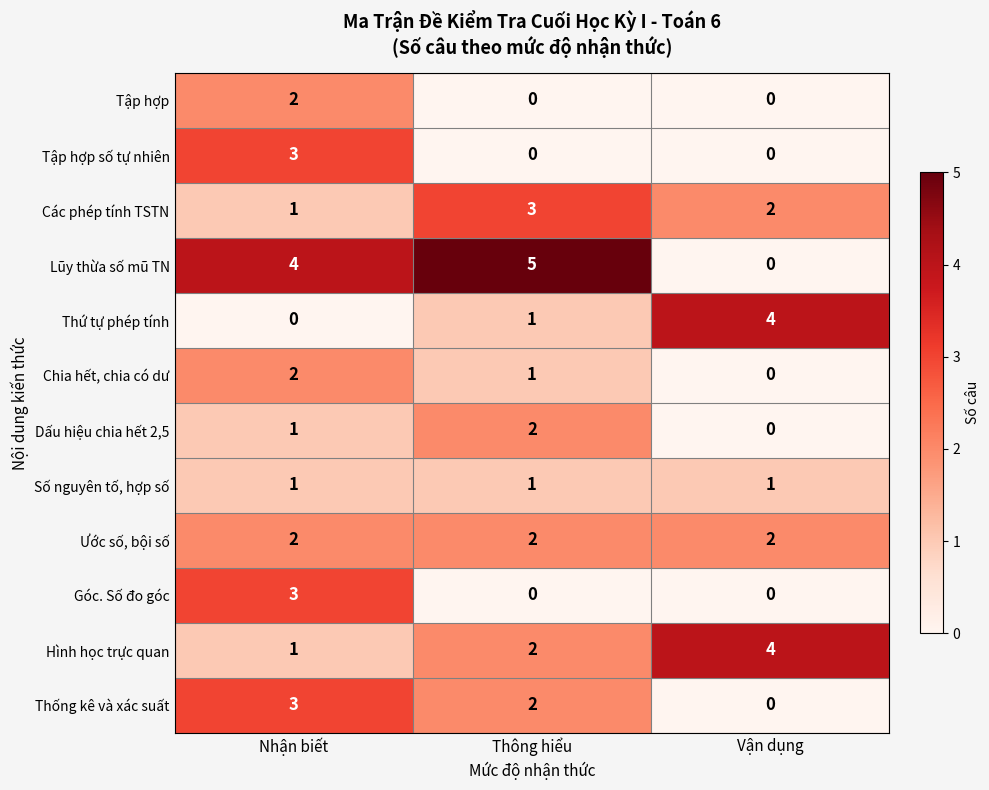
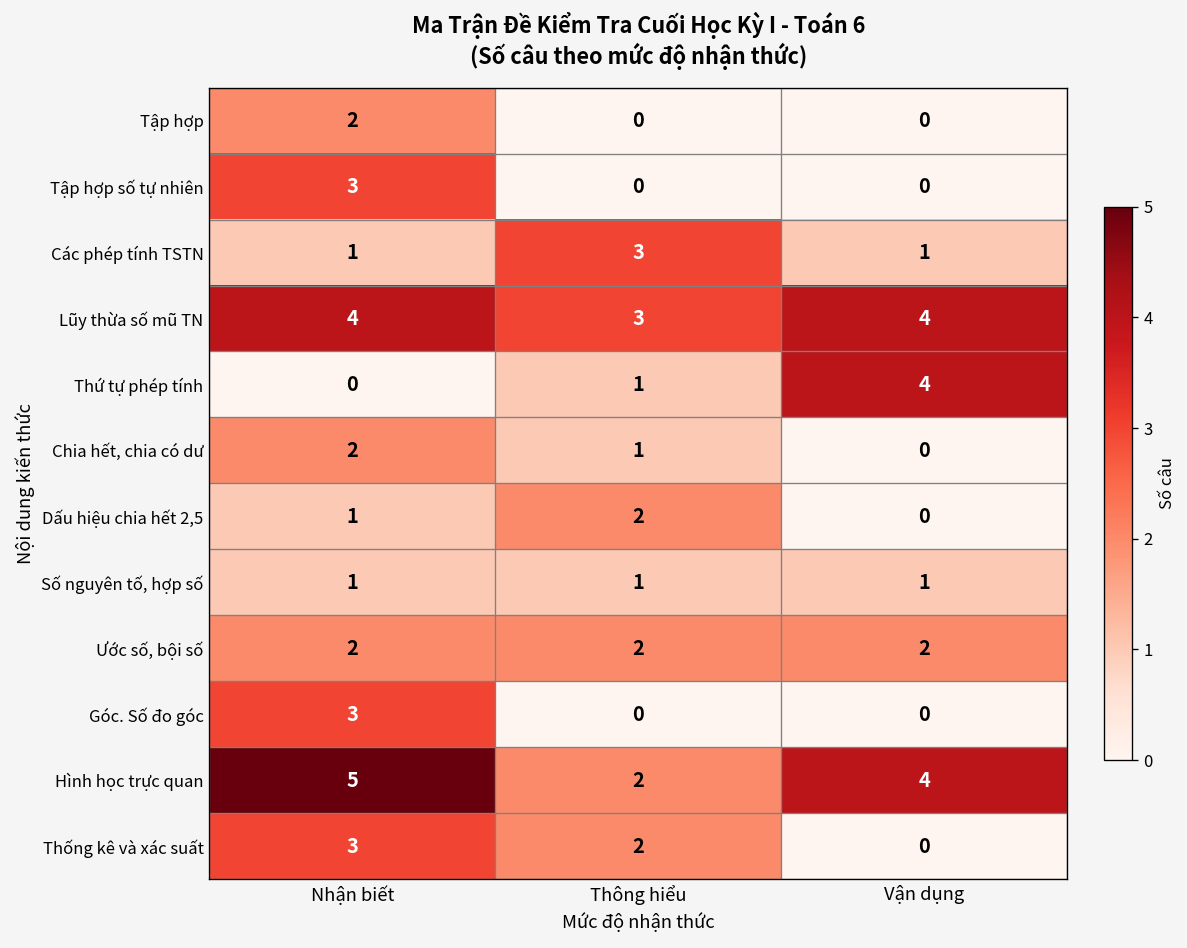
  {
    "Tập hợp": {
      "Nhận biết": 2,
      "Thông hiểu": 0,
      "Vận dụng": 0
    },
    "Tập hợp số tự nhiên": {
      "Nhận biết": 3,
      "Thông hiểu": 0,
      "Vận dụng": 0
    },
    "Các phép tính TSTN": {
      "Nhận biết": 1,
      "Thông hiểu": 3,
-     "Vận dụng": 2
+     "Vận dụng": 1
    },
    "Lũy thừa số mũ TN": {
      "Nhận biết": 4,
-     "Thông hiểu": 5,
-     "Vận dụng": 0
+     "Thông hiểu": 3,
+     "Vận dụng": 4
    },
    "Thứ tự phép tính": {
      "Nhận biết": 0,
      "Thông hiểu": 1,
      "Vận dụng": 4
    },
    "Chia hết, chia có dư": {
      "Nhận biết": 2,
      "Thông hiểu": 1,
      "Vận dụng": 0
    },
    "Dấu hiệu chia hết 2,5": {
      "Nhận biết": 1,
      "Thông hiểu": 2,
      "Vận dụng": 0
    },
    "Số nguyên tố, hợp số": {
      "Nhận biết": 1,
      "Thông hiểu": 1,
      "Vận dụng": 1
    },
    "Ước số, bội số": {
      "Nhận biết": 2,
      "Thông hiểu": 2,
      "Vận dụng": 2
    },
    "Góc. Số đo góc": {
      "Nhận biết": 3,
      "Thông hiểu": 0,
      "Vận dụng": 0
    },
    "Hình học trực quan": {
-     "Nhận biết": 1,
+     "Nhận biết": 5,
      "Thông hiểu": 2,
      "Vận dụng": 4
    },
    "Thống kê và xác suất": {
      "Nhận biết": 3,
      "Thông hiểu": 2,
      "Vận dụng": 0
    }
  }
